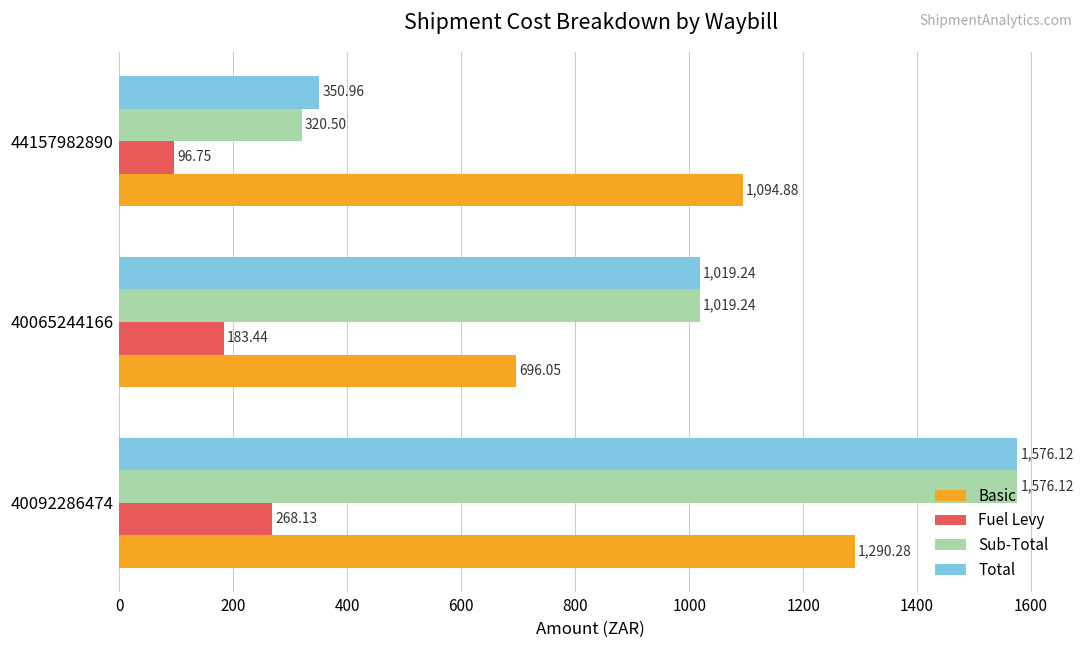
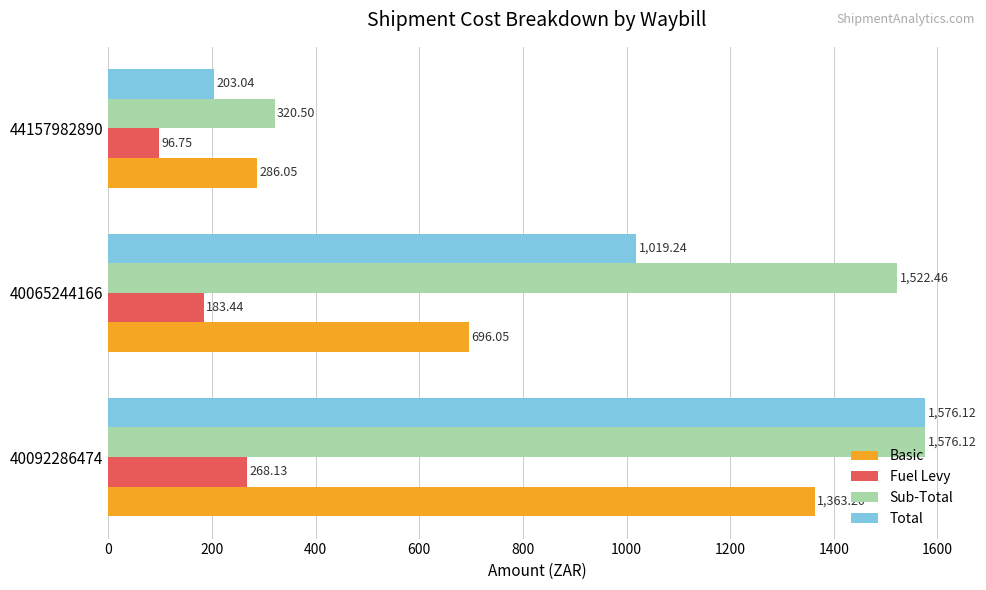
  {
    "Basic": {
-     "44157982890": "1,094.88",
+     "44157982890": "286.05",
      "40065244166": "696.05",
-     "40092286474": "1,290.28"
+     "40092286474": "1,363.20"
    },
    "Fuel Levy": {
      "44157982890": "96.75",
      "40065244166": "183.44",
      "40092286474": "268.13"
    },
    "Sub-Total": {
      "44157982890": "320.50",
-     "40065244166": "1,019.24",
+     "40065244166": "1,522.46",
      "40092286474": "1,576.12"
    },
    "Total": {
-     "44157982890": "350.96",
+     "44157982890": "203.04",
      "40065244166": "1,019.24",
      "40092286474": "1,576.12"
    }
  }
